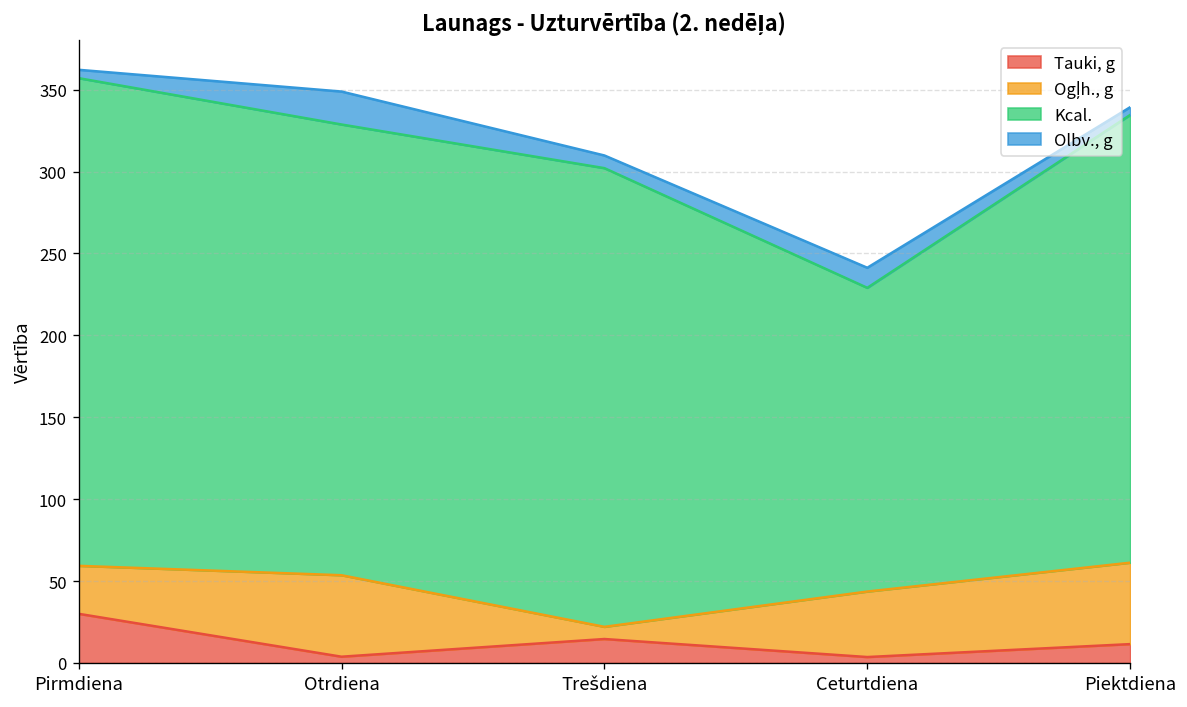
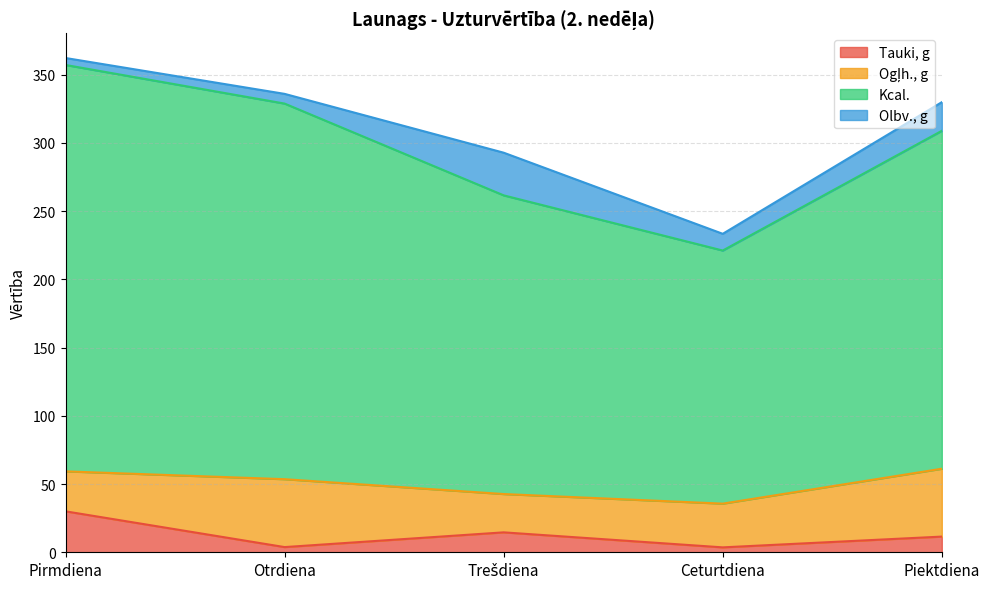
  {
    "Tauki, g": {
      "Pirmdiena": 30,
      "Otrdiena": 4,
      "Trešdiena": 15,
      "Ceturtdiena": 4,
      "Piektdiena": 11
    },
    "Ogļh., g": {
      "Pirmdiena": 29,
      "Otrdiena": 50,
-     "Trešdiena": 7,
-     "Ceturtdiena": 40,
+     "Trešdiena": 28,
+     "Ceturtdiena": 32,
      "Piektdiena": 50
    },
    "Kcal.": {
      "Pirmdiena": 298,
      "Otrdiena": 275,
-     "Trešdiena": 280,
+     "Trešdiena": 219,
      "Ceturtdiena": 185,
-     "Piektdiena": 273
+     "Piektdiena": 248
    },
    "Olbv., g": {
      "Pirmdiena": 5,
-     "Otrdiena": 20,
-     "Trešdiena": 8,
+     "Otrdiena": 7,
+     "Trešdiena": 31,
      "Ceturtdiena": 12,
-     "Piektdiena": 5
+     "Piektdiena": 21
    }
  }
